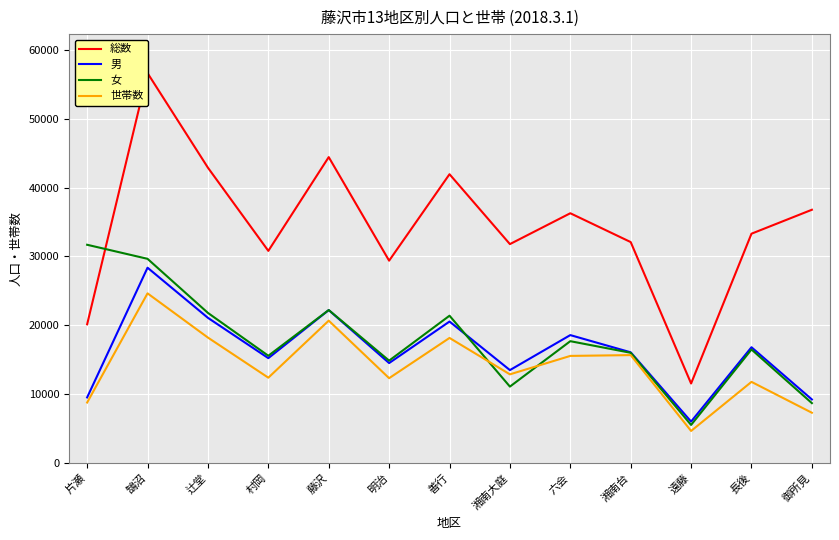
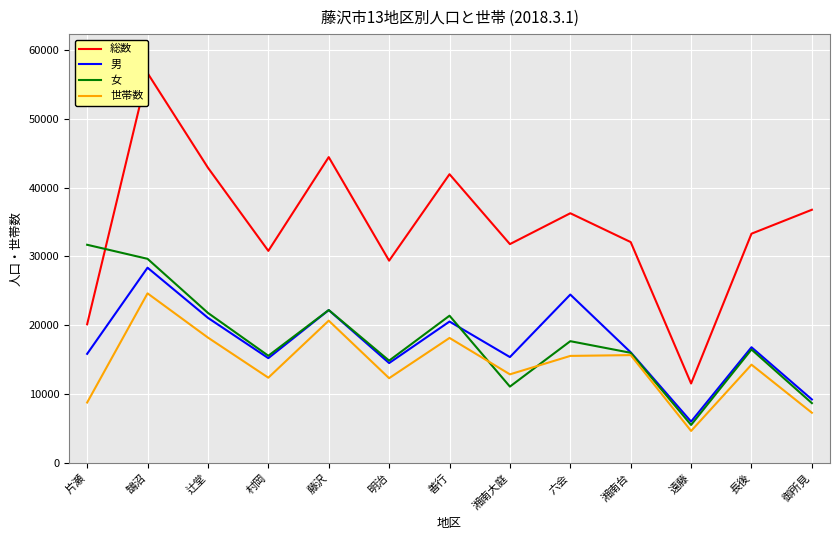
  {
    "総数": {
      "片瀬": 20000,
      "辻堂": 43000,
      "村岡": 31000,
      "藤沢": 44000,
      "明治": 29000,
      "善行": 42000,
      "湘南大庭": 32000,
      "六会": 36000,
      "湘南台": 32000,
      "遠藤": 12000,
      "長後": 33000,
      "御所見": 37000
    },
    "男": {
-     "片瀬": 10000,
+     "片瀬": 16000,
      "鵠沼": 28000,
      "辻堂": 21000,
      "善行": 21000,
-     "湘南大庭": 13000,
-     "六会": 19000,
+     "湘南大庭": 15000,
+     "六会": 24000,
      "遠藤": 6000,
      "御所見": 9000
    },
    "女": {
      "片瀬": 32000,
      "鵠沼": 30000,
      "辻堂": 22000,
      "善行": 21000,
      "湘南大庭": 11000,
      "六会": 18000,
      "遠藤": 6000,
      "御所見": 9000
    },
    "世帯数": {
      "片瀬": 9000,
      "鵠沼": 25000,
      "辻堂": 18000,
      "村岡": 12000,
      "藤沢": 21000,
      "明治": 12000,
      "善行": 18000,
      "湘南大庭": 13000,
      "六会": 16000,
      "遠藤": 5000,
-     "長後": 12000,
+     "長後": 14000,
      "御所見": 7000
    }
  }
